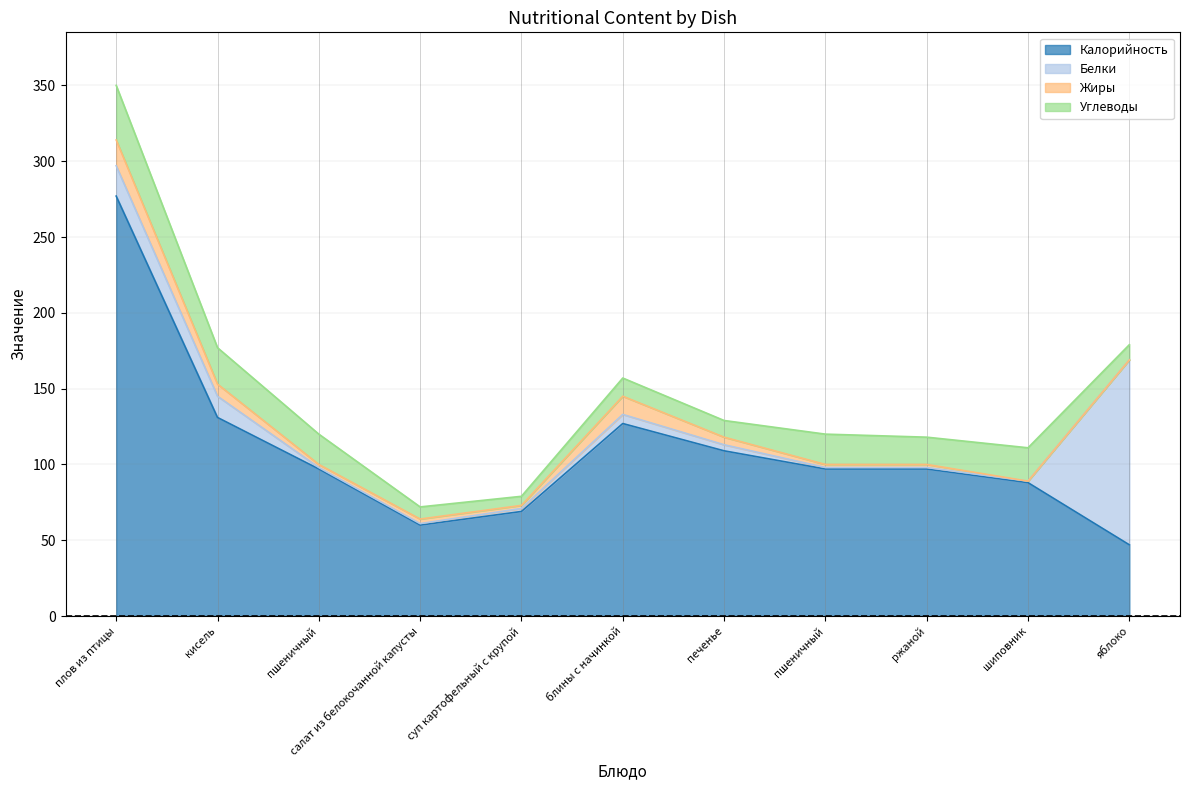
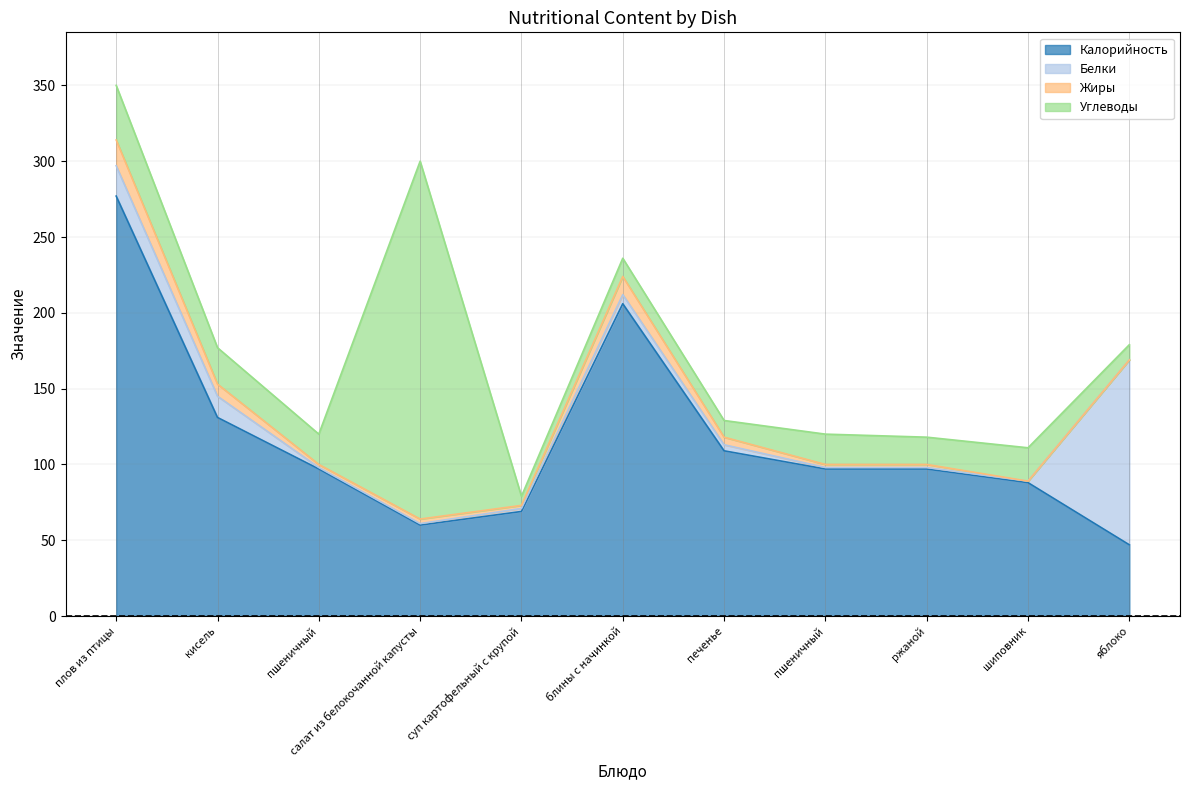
  {
    "Калорийность": {
      "плов из птицы": 277,
      "кисель": 131,
      "суп картофельный с крупой": 69,
-     "блины с начинкой": 127,
+     "блины с начинкой": 206,
      "печенье": 109,
      "яблоко": 47
    },
    "Белки": {
      "плов из птицы": 20,
      "кисель": 14,
      "суп картофельный с крупой": 2,
      "блины с начинкой": 6,
      "печенье": 4
    },
    "Жиры": {
      "плов из птицы": 17,
      "кисель": 8,
      "салат из белокочанной капусты": 3,
      "суп картофельный с крупой": 2,
      "блины с начинкой": 12,
      "печенье": 5,
      "ржаной": 2
    },
    "Углеводы": {
      "плов из птицы": 36,
      "кисель": 24,
-     "салат из белокочанной капусты": 8,
+     "салат из белокочанной капусты": 236,
      "суп картофельный с крупой": 6,
      "блины с начинкой": 12,
      "печенье": 11,
      "ржаной": 18,
      "шиповник": 22,
      "яблоко": 10
    }
  }
